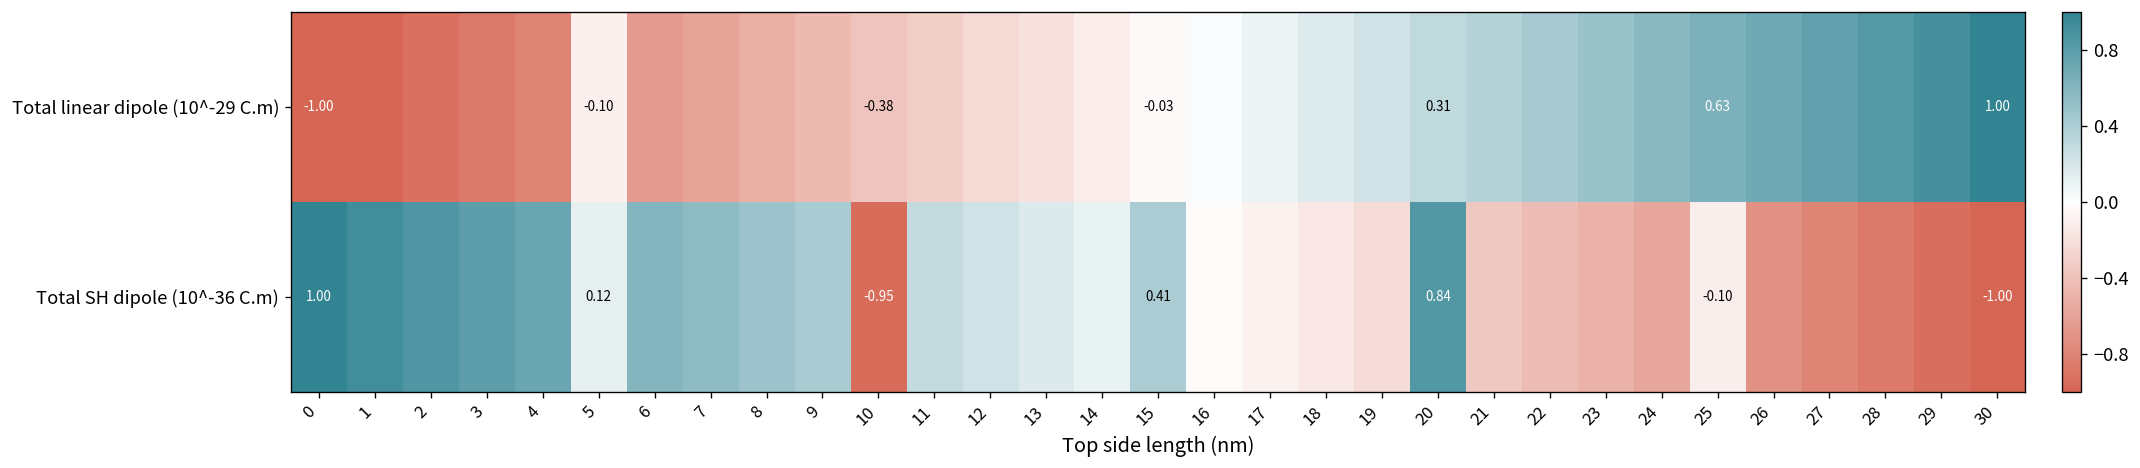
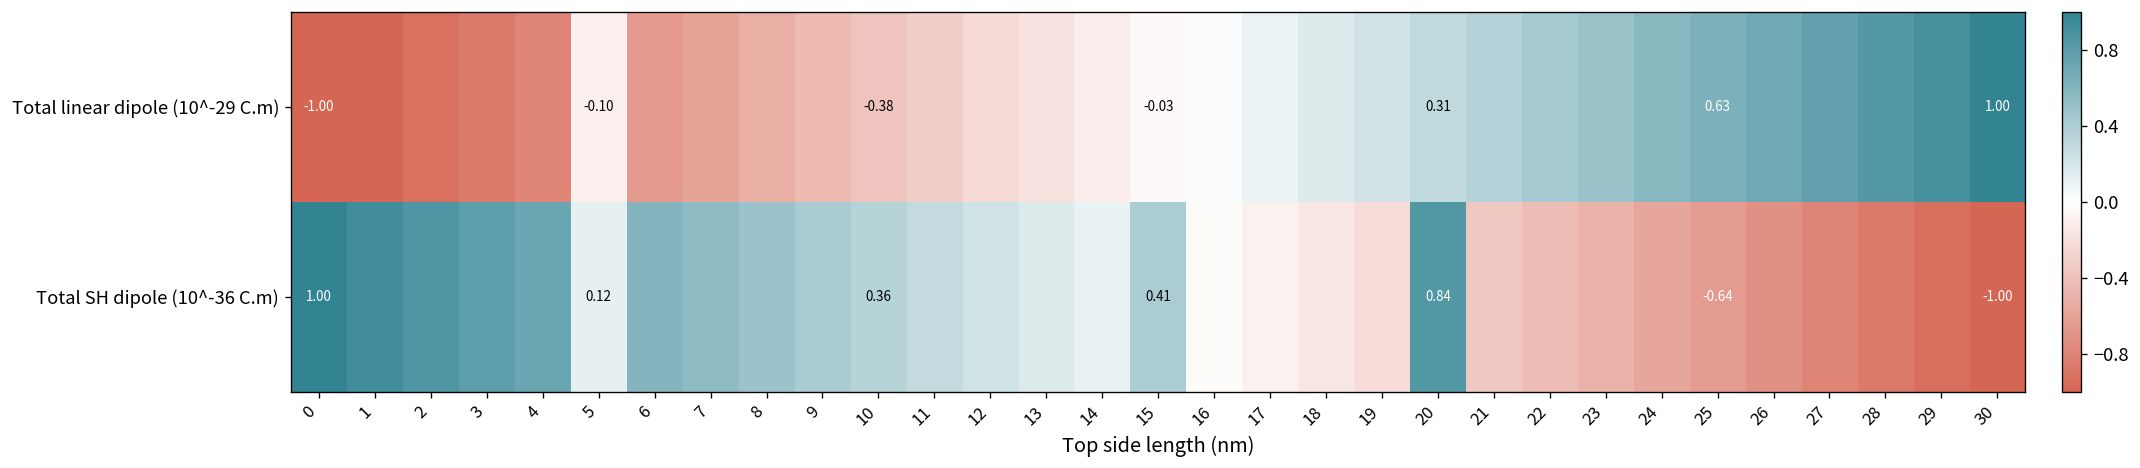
  {
    "Total linear dipole (10^-29 C.m)": {
      "0": -1.00,
      "5": -0.10,
      "10": -0.38,
      "15": -0.03,
      "20": 0.31,
      "25": 0.63,
      "30": 1.00
    },
    "Total SH dipole (10^-36 C.m)": {
      "0": 1.00,
      "5": 0.12,
-     "10": -0.95,
+     "10": 0.36,
      "15": 0.41,
      "20": 0.84,
-     "25": -0.10,
+     "25": -0.64,
      "30": -1.00
    }
  }
